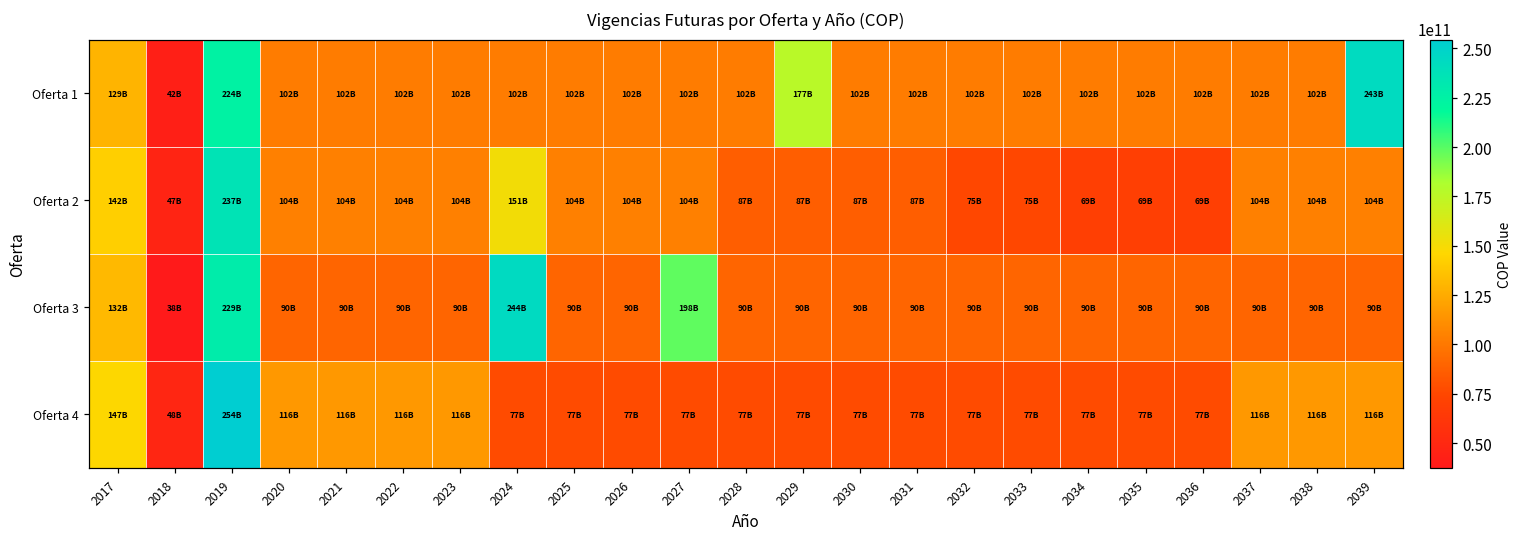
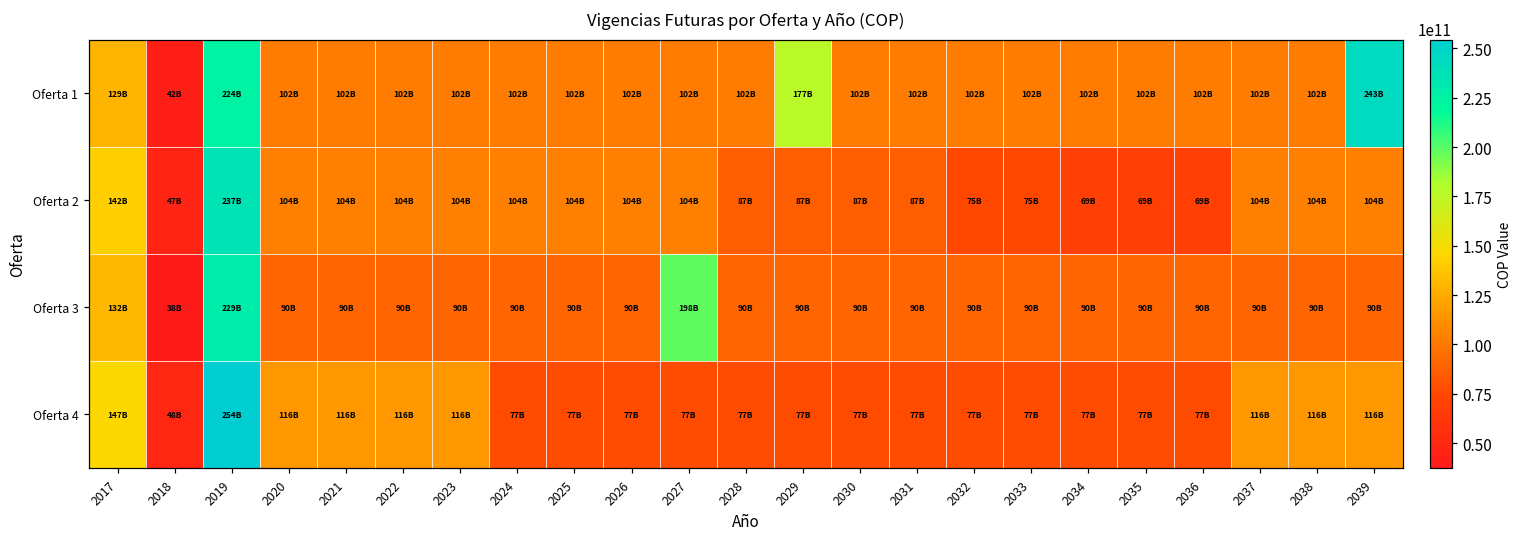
  {
    "Oferta 1": {
      "2017": "129B",
      "2018": "42B",
      "2019": "224B",
      "2020": "102B",
      "2021": "102B",
      "2022": "102B",
      "2023": "102B",
      "2024": "102B",
      "2025": "102B",
      "2026": "102B",
      "2027": "102B",
      "2028": "102B",
      "2029": "177B",
      "2030": "102B",
      "2031": "102B",
      "2032": "102B",
      "2033": "102B",
      "2034": "102B",
      "2035": "102B",
      "2036": "102B",
      "2037": "102B",
      "2038": "102B",
      "2039": "243B"
    },
    "Oferta 2": {
      "2017": "142B",
      "2018": "47B",
      "2019": "237B",
      "2020": "104B",
      "2021": "104B",
      "2022": "104B",
      "2023": "104B",
-     "2024": "151B",
+     "2024": "104B",
      "2025": "104B",
      "2026": "104B",
      "2027": "104B",
      "2028": "87B",
      "2029": "87B",
      "2030": "87B",
      "2031": "87B",
      "2032": "75B",
      "2033": "75B",
      "2034": "69B",
      "2035": "69B",
      "2036": "69B",
      "2037": "104B",
      "2038": "104B",
      "2039": "104B"
    },
    "Oferta 3": {
      "2017": "132B",
      "2018": "38B",
      "2019": "229B",
      "2020": "90B",
      "2021": "90B",
      "2022": "90B",
      "2023": "90B",
-     "2024": "244B",
+     "2024": "90B",
      "2025": "90B",
      "2026": "90B",
      "2027": "198B",
      "2028": "90B",
      "2029": "90B",
      "2030": "90B",
      "2031": "90B",
      "2032": "90B",
      "2033": "90B",
      "2034": "90B",
      "2035": "90B",
      "2036": "90B",
      "2037": "90B",
      "2038": "90B",
      "2039": "90B"
    },
    "Oferta 4": {
      "2017": "147B",
      "2018": "48B",
      "2019": "254B",
      "2020": "116B",
      "2021": "116B",
      "2022": "116B",
      "2023": "116B",
      "2024": "77B",
      "2025": "77B",
      "2026": "77B",
      "2027": "77B",
      "2028": "77B",
      "2029": "77B",
      "2030": "77B",
      "2031": "77B",
      "2032": "77B",
      "2033": "77B",
      "2034": "77B",
      "2035": "77B",
      "2036": "77B",
      "2037": "116B",
      "2038": "116B",
      "2039": "116B"
    }
  }
